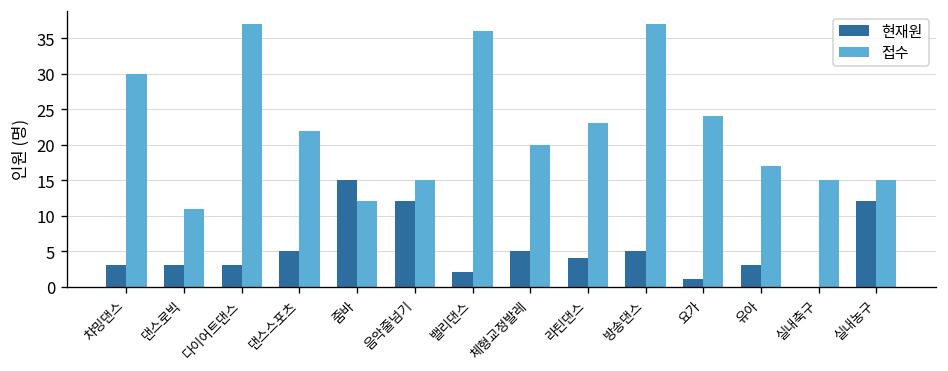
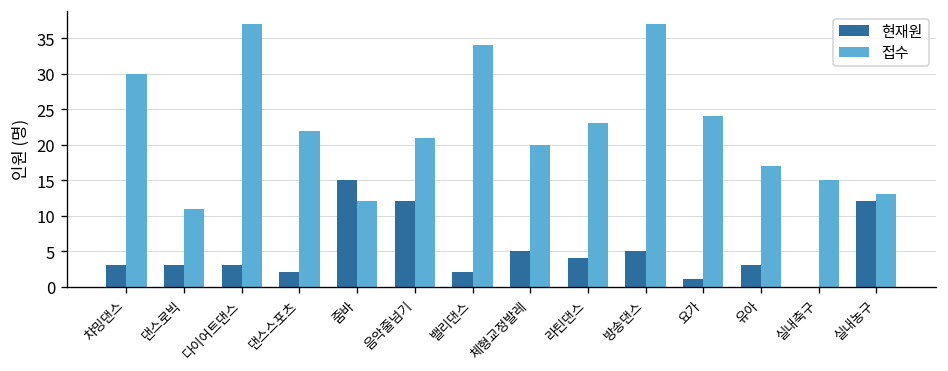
  {
    "현재원": {
      "챠밍댄스": 3,
      "댄스로빅": 3,
      "다이어트댄스": 3,
-     "댄스스포츠": 5,
+     "댄스스포츠": 2,
      "줌바": 15,
      "음악줄넘기": 12,
      "밸리댄스": 2,
      "체형교정발레": 5,
      "라틴댄스": 4,
      "방송댄스": 5,
      "요가": 1,
      "유아": 3,
      "실내축구": 0,
      "실내농구": 12
    },
    "접수": {
      "챠밍댄스": 30,
      "댄스로빅": 11,
      "다이어트댄스": 37,
      "댄스스포츠": 22,
      "줌바": 12,
-     "음악줄넘기": 15,
-     "밸리댄스": 36,
+     "음악줄넘기": 21,
+     "밸리댄스": 34,
      "체형교정발레": 20,
      "라틴댄스": 23,
      "방송댄스": 37,
      "요가": 24,
      "유아": 17,
      "실내축구": 15,
-     "실내농구": 15
+     "실내농구": 13
    }
  }
